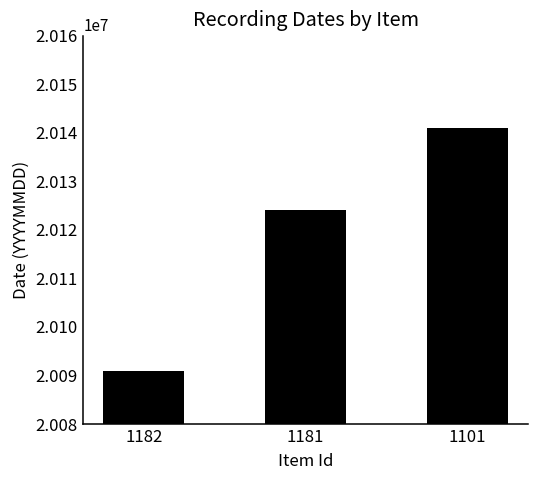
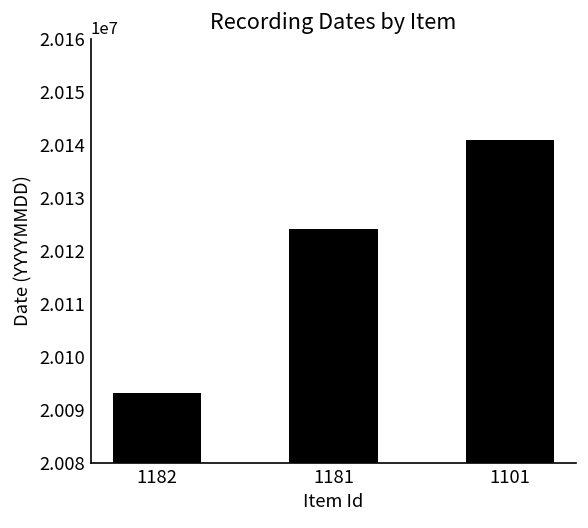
  {
-   "1182": 20091000,
+   "1182": 20093000,
    "1181": 20124000,
    "1101": 20141000
  }
